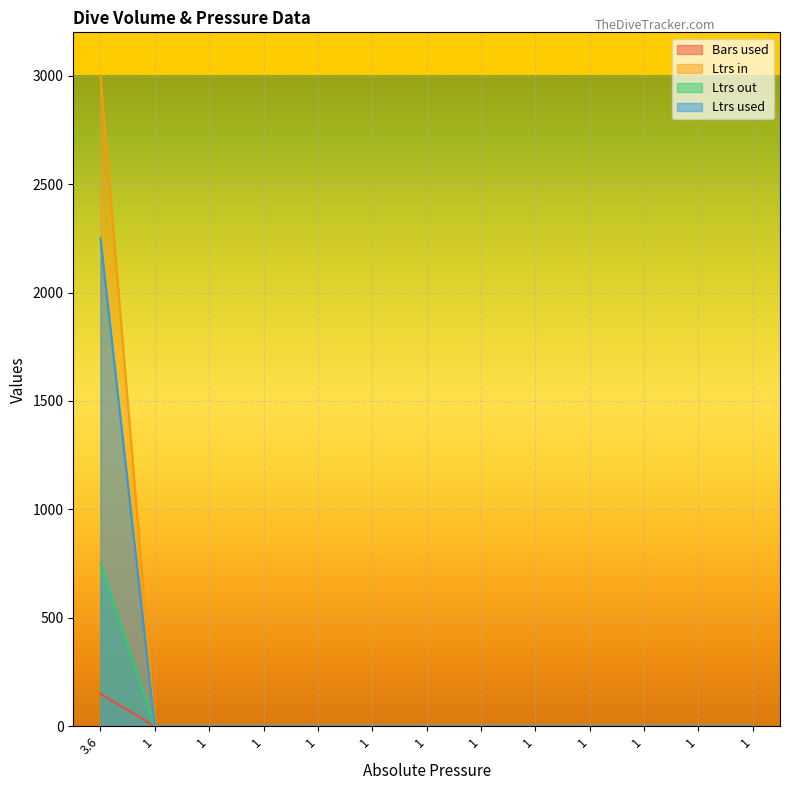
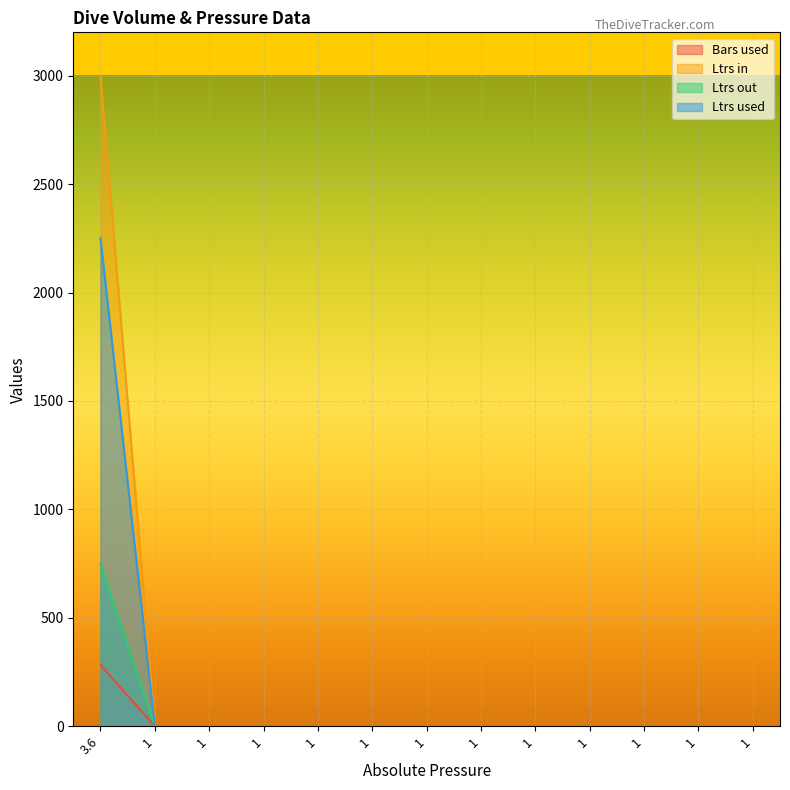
  {
    "Bars used": {
-     "3.6": 150
+     "3.6": 280
    },
    "Ltrs in": {
      "3.6": 3000
    },
    "Ltrs out": {
      "3.6": 750
    },
    "Ltrs used": {
      "3.6": 2250
    }
  }
